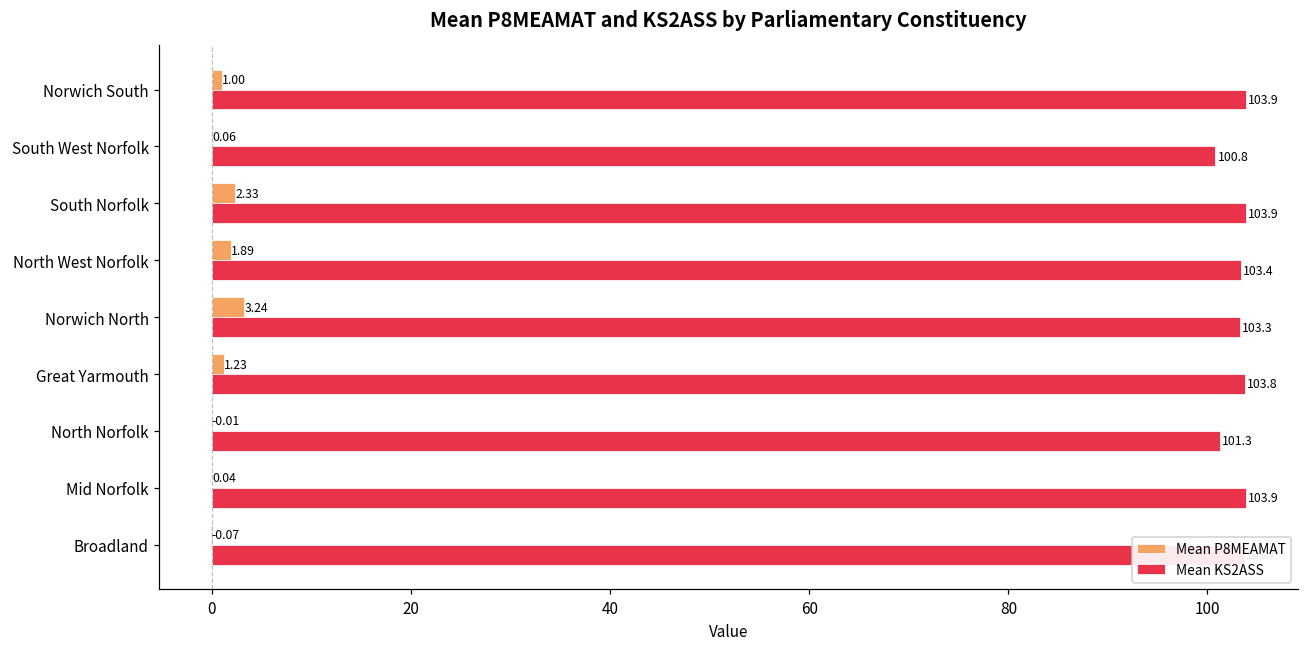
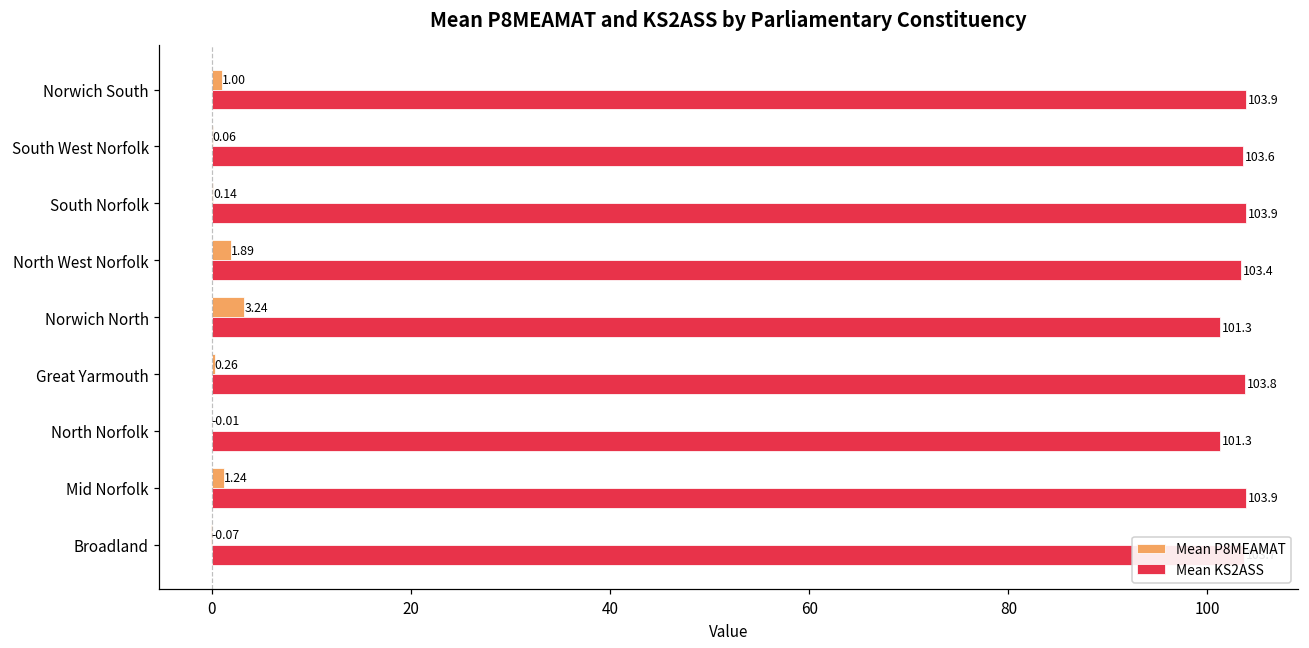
  {
    "Mean P8MEAMAT": {
      "Norwich South": 1.00,
      "South West Norfolk": 0.06,
-     "South Norfolk": 2.33,
+     "South Norfolk": 0.14,
      "North West Norfolk": 1.89,
      "Norwich North": 3.24,
-     "Great Yarmouth": 1.23,
+     "Great Yarmouth": 0.26,
      "North Norfolk": -0.01,
-     "Mid Norfolk": 0.04,
+     "Mid Norfolk": 1.24,
      "Broadland": -0.07
    },
    "Mean KS2ASS": {
      "Norwich South": 103.9,
-     "South West Norfolk": 100.8,
+     "South West Norfolk": 103.6,
      "South Norfolk": 103.9,
      "North West Norfolk": 103.4,
-     "Norwich North": 103.3,
+     "Norwich North": 101.3,
      "Great Yarmouth": 103.8,
      "North Norfolk": 101.3,
      "Mid Norfolk": 103.9
    }
  }
